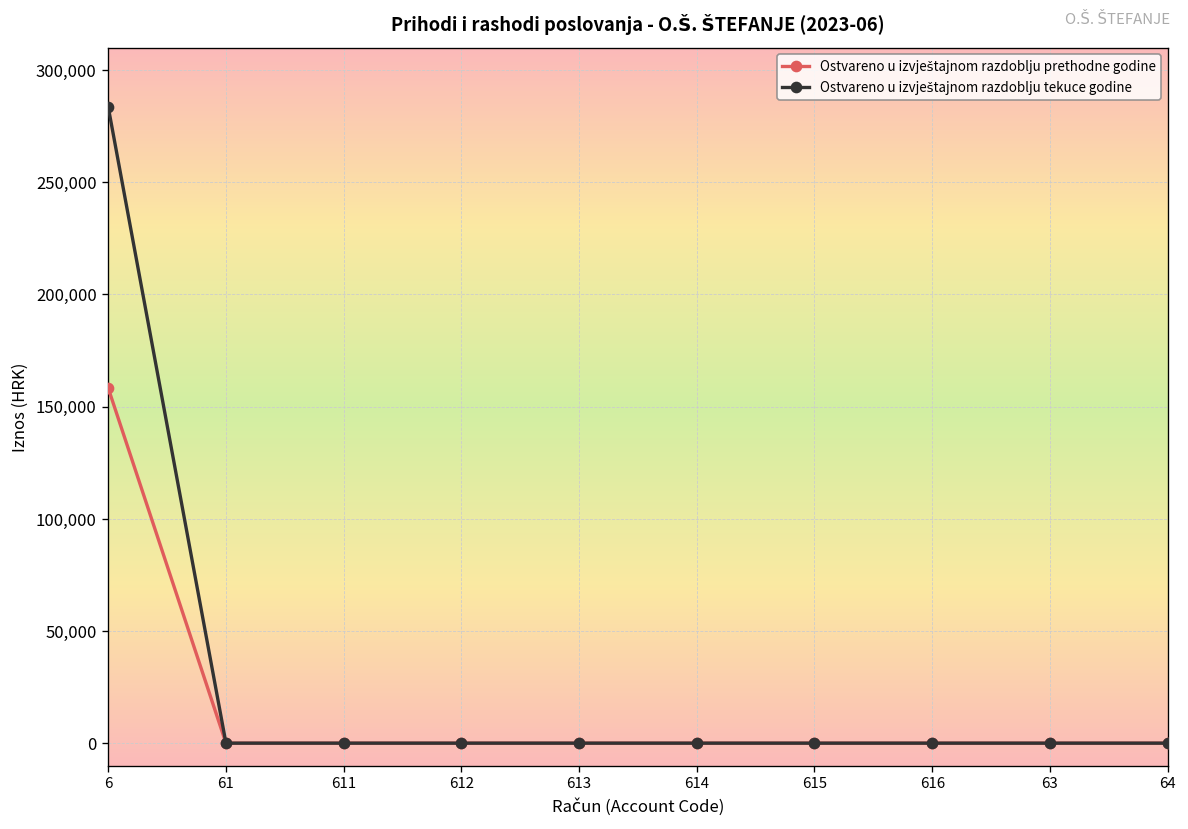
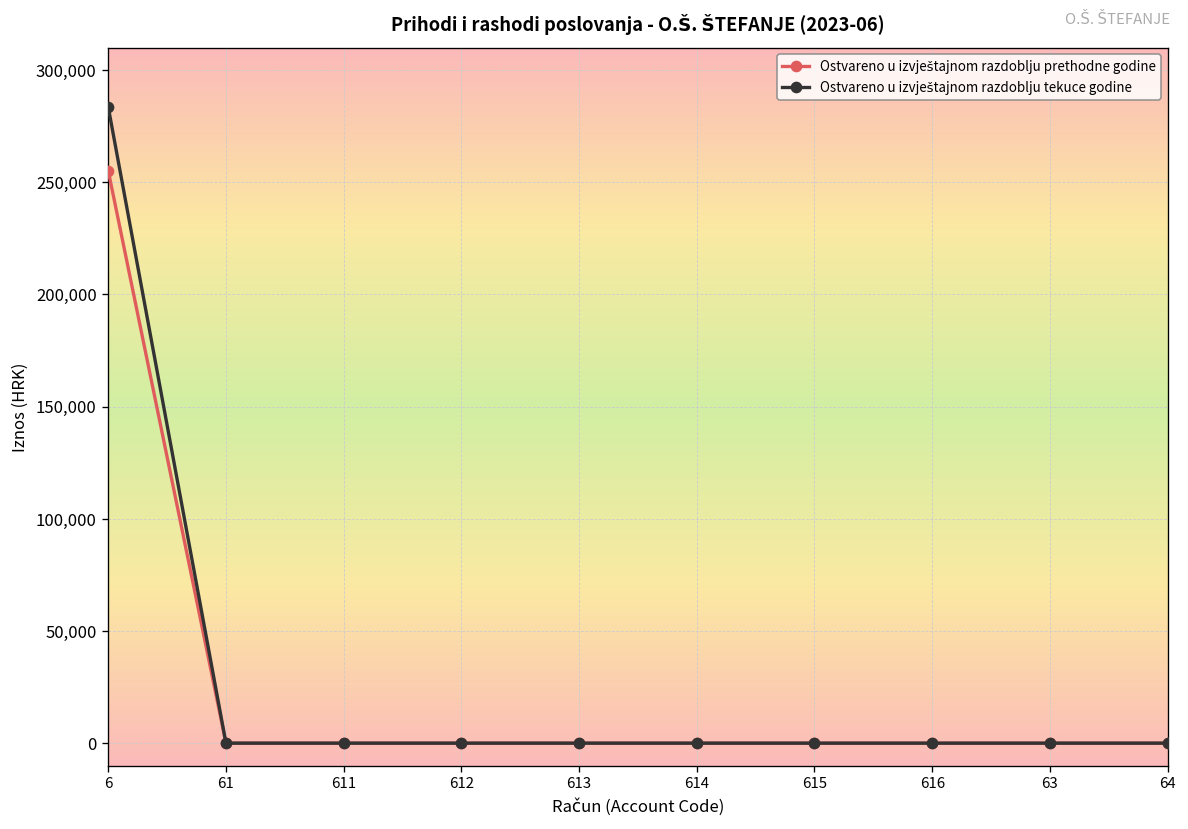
  {
    "Ostvareno u izvještajnom razdoblju prethodne godine": {
-     "6": "158,000"
+     "6": "255,000"
    },
    "Ostvareno u izvještajnom razdoblju tekuce godine": {
      "6": "283,000"
    }
  }
